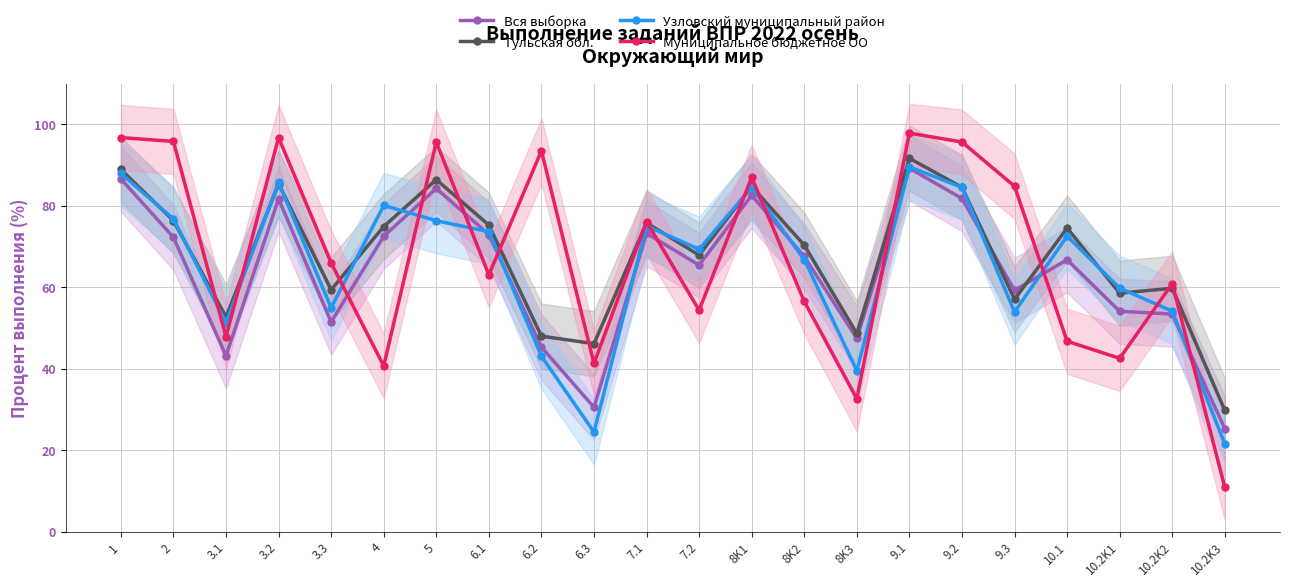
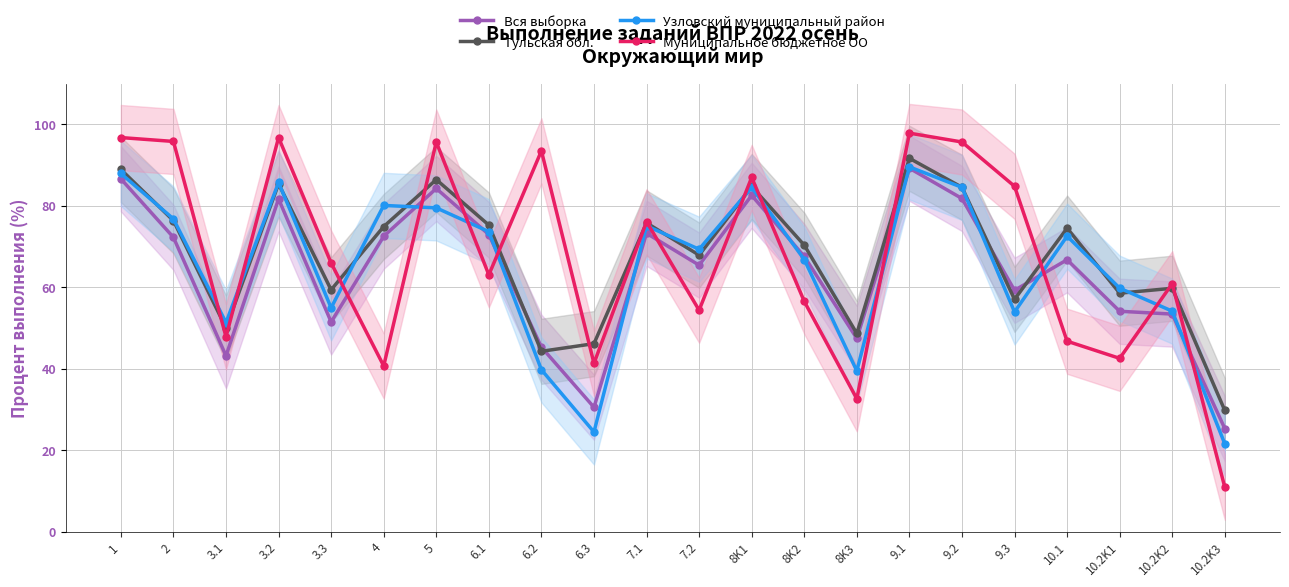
  {
    "Вся выборка": {
      "1": 87,
      "2": 72,
      "3.1": 43,
      "3.2": 82,
      "3.3": 51,
      "4": 73,
      "6.1": 73,
      "6.2": 45,
      "6.3": 31,
      "7.1": 73,
      "7.2": 65,
      "8K1": 83,
      "8K2": 68,
      "9.2": 82,
      "9.3": 59,
      "10.1": 67,
      "10.2K1": 54,
      "10.2K2": 53,
      "10.2K3": 25
    },
    "Тульская обл.": {
      "1": 89,
-     "3.1": 53,
+     "3.1": 50,
      "4": 75,
      "5": 86,
      "6.1": 75,
-     "6.2": 48,
+     "6.2": 44,
      "6.3": 46,
      "7.2": 68,
      "8K2": 70,
      "8K3": 49,
      "9.1": 92,
      "9.3": 57,
      "10.2K1": 59,
      "10.2K2": 60
    },
    "Узловский муниципальный район": {
      "1": 88,
      "3.3": 55,
-     "5": 76,
+     "5": 79,
      "6.1": 74,
-     "6.2": 43,
+     "6.2": 40,
      "6.3": 24,
      "7.1": 75,
      "7.2": 69,
      "8K2": 67,
      "8K3": 39,
      "9.3": 54,
      "10.1": 73,
      "10.2K1": 60,
      "10.2K2": 54,
      "10.2K3": 22
    },
    "Муниципальное бюджетное ОО": {
      "2": 96,
      "3.1": 48,
      "3.2": 97,
      "3.3": 66,
      "4": 41,
      "5": 96,
      "6.1": 63,
      "6.2": 93,
      "6.3": 41,
      "7.2": 54,
      "8K1": 87,
      "8K2": 57,
      "8K3": 33,
      "9.2": 96,
      "9.3": 85,
      "10.1": 47,
      "10.2K1": 43,
      "10.2K3": 11
    }
  }
